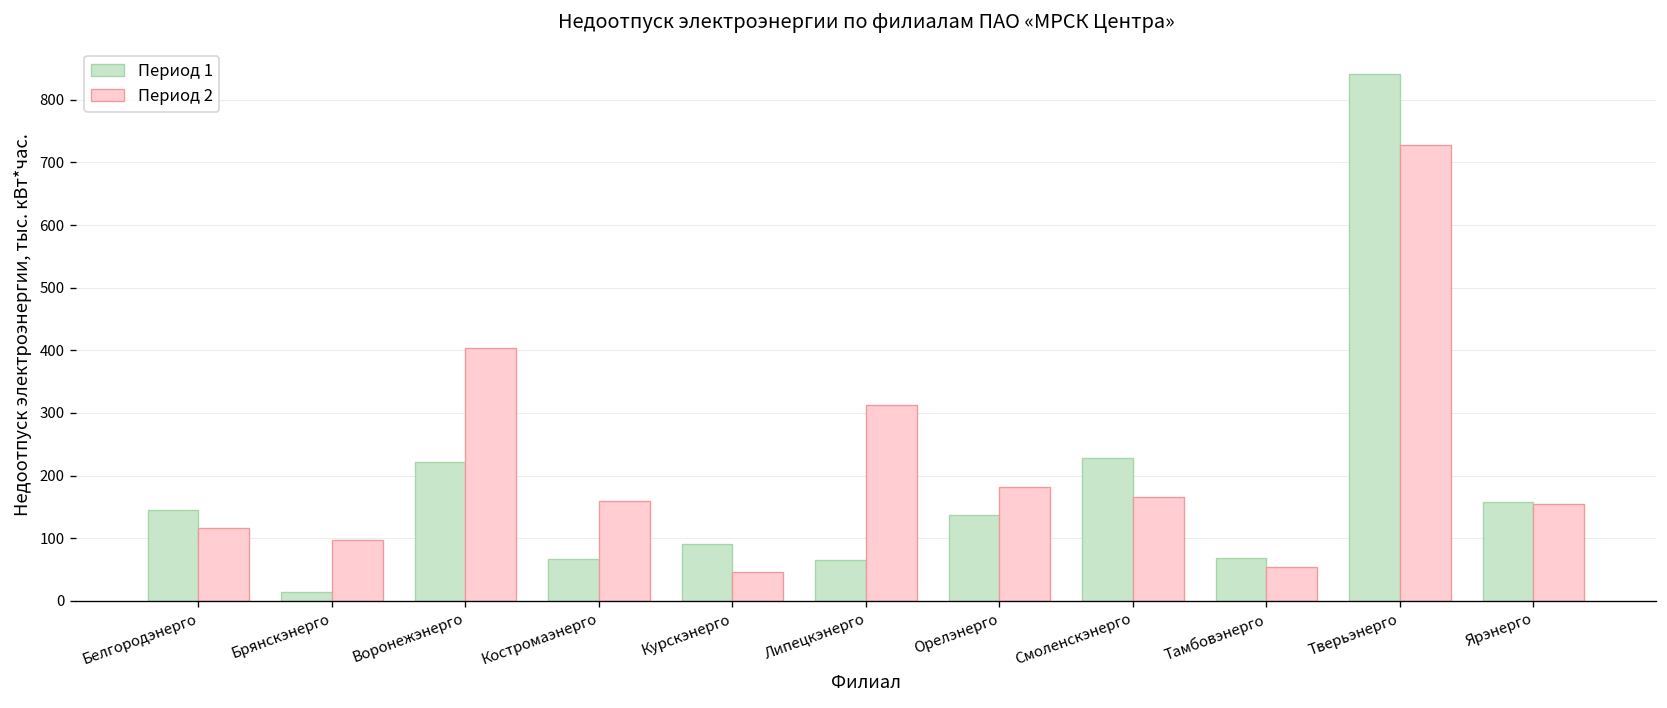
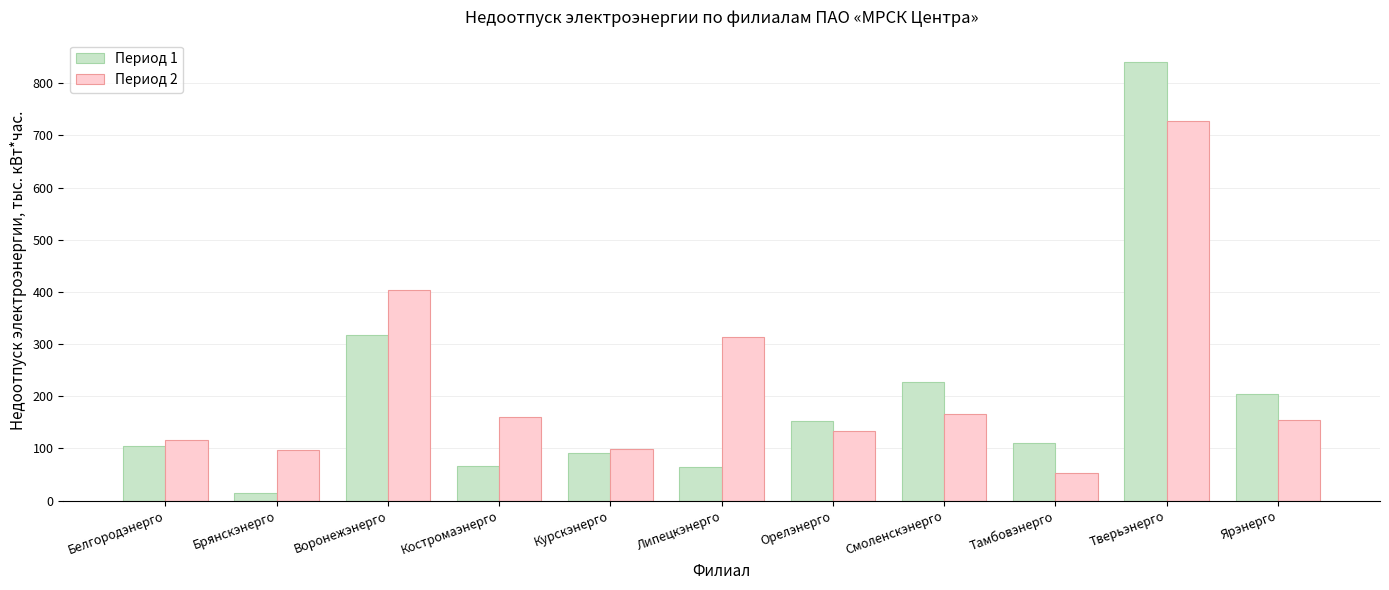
  {
    "Период 1": {
-     "Белгородэнерго": 150,
+     "Белгородэнерго": 100,
      "Брянскэнерго": 10,
-     "Воронежэнерго": 220,
+     "Воронежэнерго": 320,
      "Костромаэнерго": 70,
      "Курскэнерго": 90,
      "Липецкэнерго": 60,
-     "Орелэнерго": 140,
+     "Орелэнерго": 150,
      "Смоленскэнерго": 230,
-     "Тамбовэнерго": 70,
+     "Тамбовэнерго": 110,
      "Тверьэнерго": 840,
-     "Ярэнерго": 160
+     "Ярэнерго": 200
    },
    "Период 2": {
      "Белгородэнерго": 120,
      "Брянскэнерго": 100,
      "Воронежэнерго": 400,
      "Костромаэнерго": 160,
-     "Курскэнерго": 50,
+     "Курскэнерго": 100,
      "Липецкэнерго": 310,
-     "Орелэнерго": 180,
+     "Орелэнерго": 130,
      "Смоленскэнерго": 170,
      "Тамбовэнерго": 50,
      "Тверьэнерго": 730,
      "Ярэнерго": 150
    }
  }
